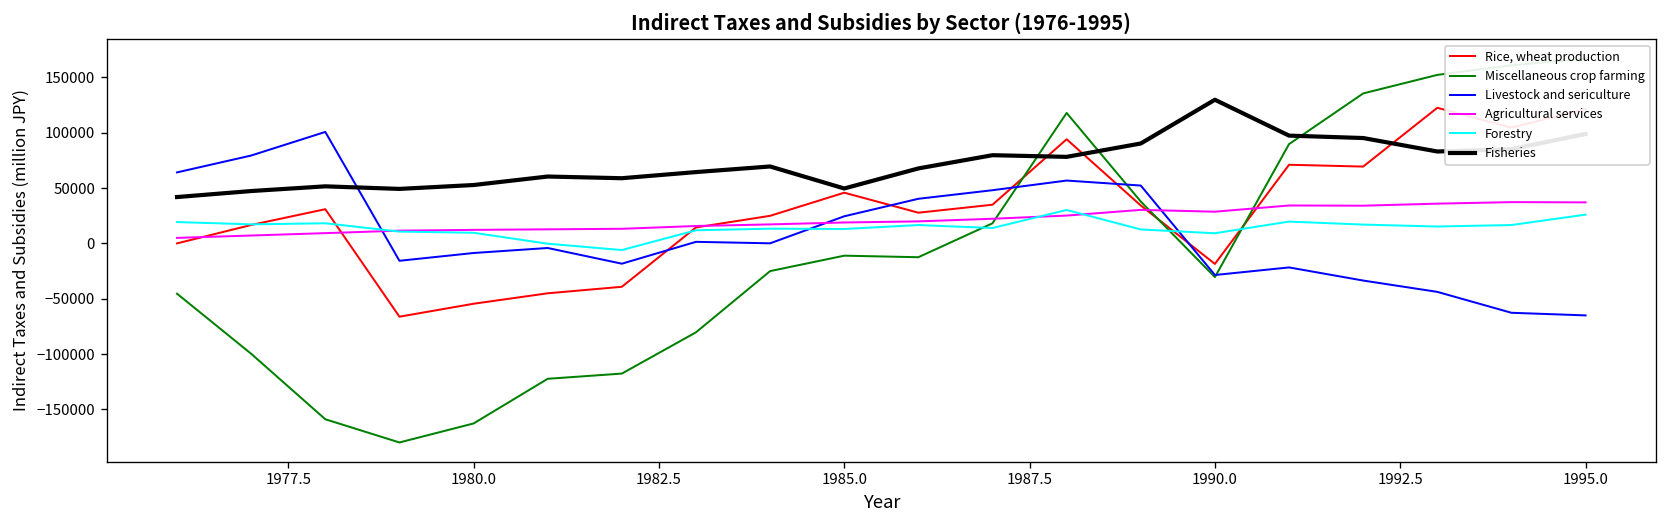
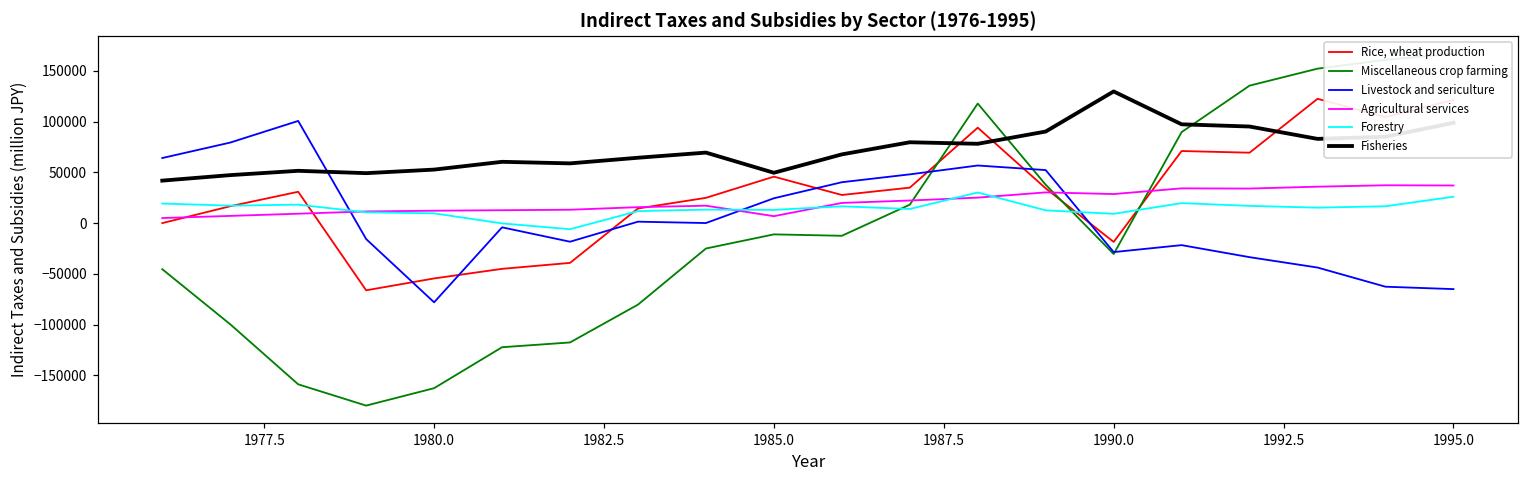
  {
    "Rice, wheat production": {
      "1980.0": -50000,
      "1985.0": 50000,
      "1990.0": -20000
    },
    "Miscellaneous crop farming": {
      "1980.0": -160000,
      "1985.0": -10000
    },
    "Livestock and sericulture": {
-     "1980.0": -10000,
+     "1980.0": -80000,
      "1985.0": 20000,
      "1995.0": -70000
    },
    "Agricultural services": {
-     "1985.0": 20000,
+     "1985.0": 10000,
      "1990.0": 30000,
      "1995.0": 40000
    },
    "Forestry": {
      "1985.0": 10000,
      "1990.0": 10000,
      "1995.0": 30000
    },
    "Fisheries": {
      "1980.0": 50000,
      "1985.0": 50000,
      "1990.0": 130000
    }
  }
